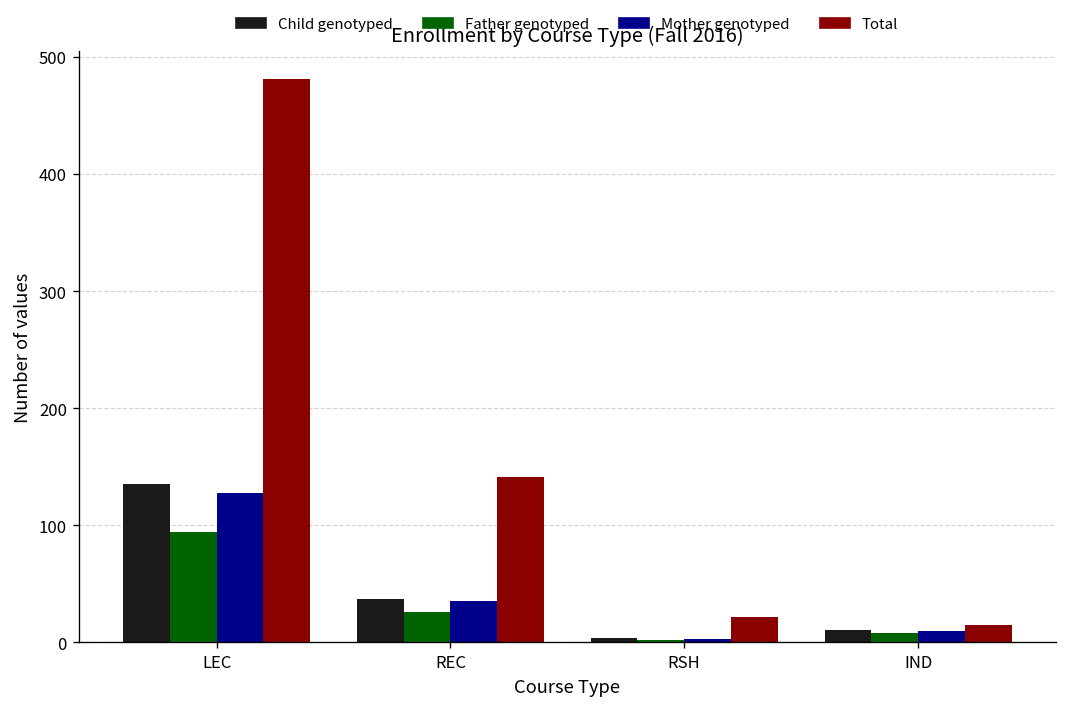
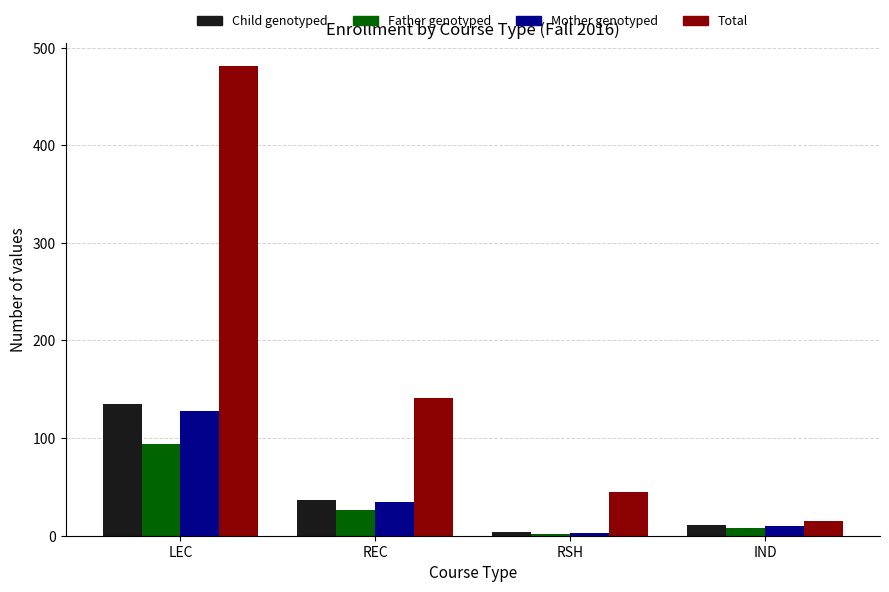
  {
    "Child genotyped": {
      "LEC": 140,
      "REC": 40,
      "RSH": 0,
      "IND": 10
    },
    "Father genotyped": {
      "LEC": 90,
      "REC": 30,
      "IND": 10
    },
    "Mother genotyped": {
      "LEC": 130,
      "REC": 40,
      "RSH": 0,
      "IND": 10
    },
    "Total": {
      "LEC": 480,
      "REC": 140,
-     "RSH": 20,
+     "RSH": 50,
      "IND": 20
    }
  }
